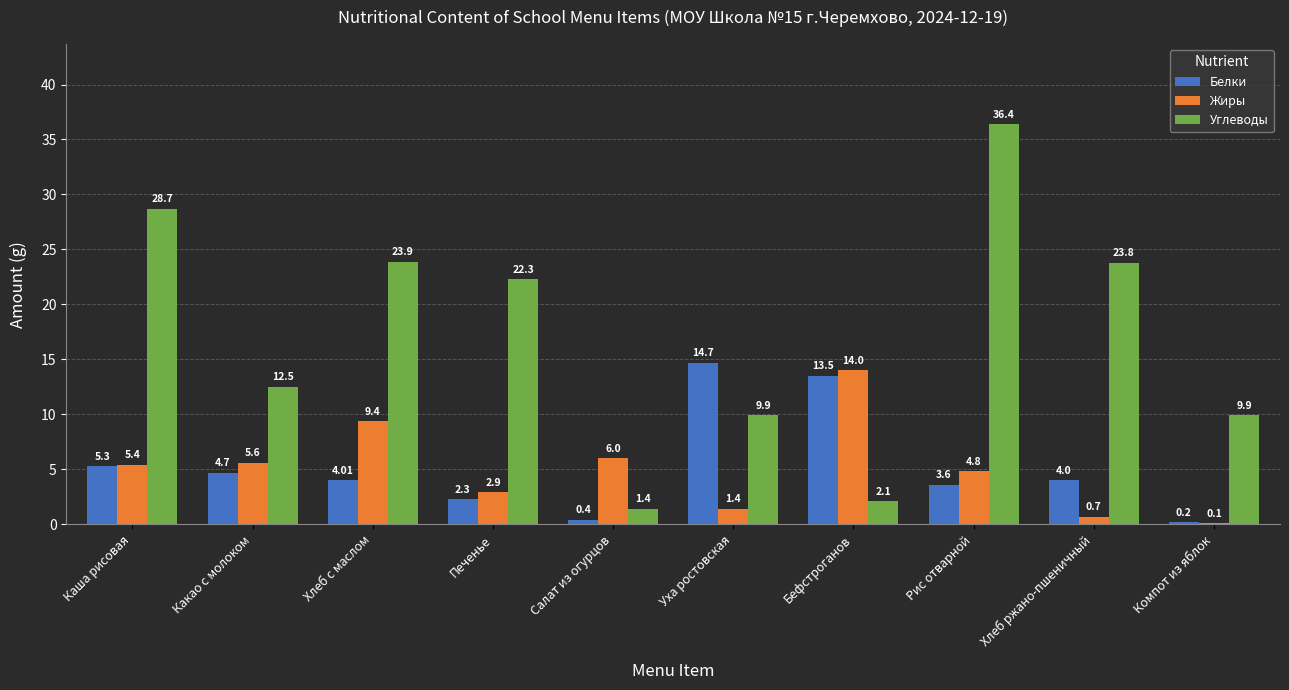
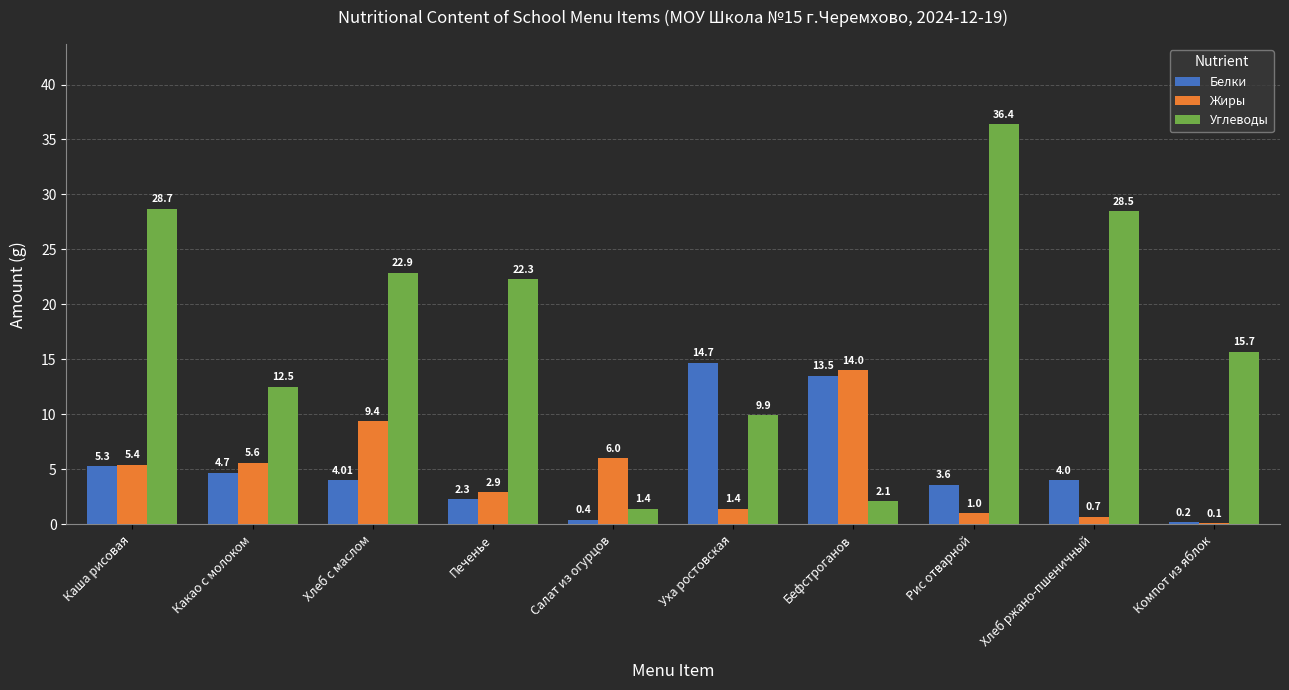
  {
    "Белки": {
      "Каша рисовая": 5.3,
      "Какао с молоком": 4.7,
      "Хлеб с маслом": 4.01,
      "Печенье": 2.3,
      "Салат из огурцов": 0.4,
      "Уха ростовская": 14.7,
      "Бефстроганов": 13.5,
      "Рис отварной": 3.6,
      "Хлеб ржано-пшеничный": 4.0,
      "Компот из яблок": 0.2
    },
    "Жиры": {
      "Каша рисовая": 5.4,
      "Какао с молоком": 5.6,
      "Хлеб с маслом": 9.4,
      "Печенье": 2.9,
      "Салат из огурцов": 6.0,
      "Уха ростовская": 1.4,
      "Бефстроганов": 14.0,
-     "Рис отварной": 4.8,
+     "Рис отварной": 1.0,
      "Хлеб ржано-пшеничный": 0.7,
      "Компот из яблок": 0.1
    },
    "Углеводы": {
      "Каша рисовая": 28.7,
      "Какао с молоком": 12.5,
-     "Хлеб с маслом": 23.9,
+     "Хлеб с маслом": 22.9,
      "Печенье": 22.3,
      "Салат из огурцов": 1.4,
      "Уха ростовская": 9.9,
      "Бефстроганов": 2.1,
      "Рис отварной": 36.4,
-     "Хлеб ржано-пшеничный": 23.8,
-     "Компот из яблок": 9.9
+     "Хлеб ржано-пшеничный": 28.5,
+     "Компот из яблок": 15.7
    }
  }
